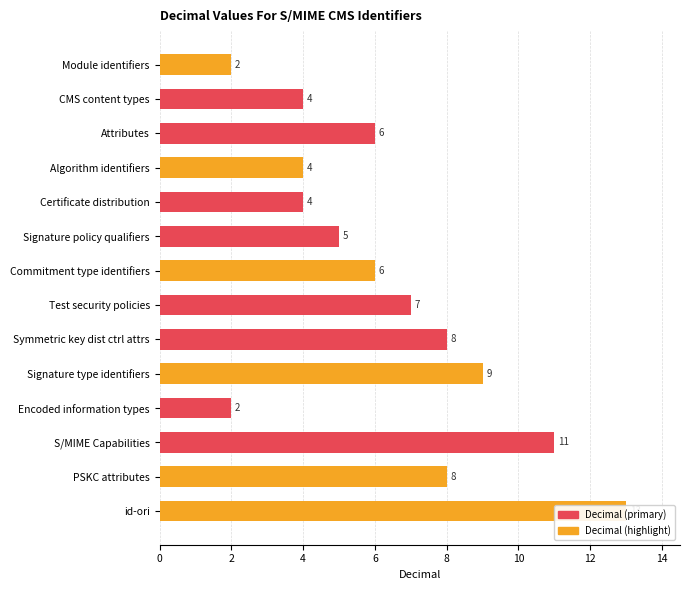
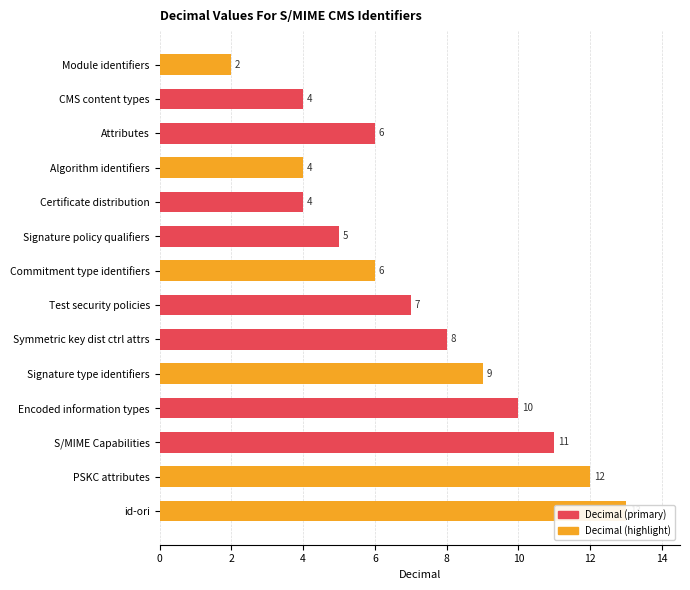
  {
    "Module identifiers": 2,
    "CMS content types": 4,
    "Attributes": 6,
    "Algorithm identifiers": 4,
    "Certificate distribution": 4,
    "Signature policy qualifiers": 5,
    "Commitment type identifiers": 6,
    "Test security policies": 7,
    "Symmetric key dist ctrl attrs": 8,
    "Signature type identifiers": 9,
-   "Encoded information types": 2,
+   "Encoded information types": 10,
    "S/MIME Capabilities": 11,
-   "PSKC attributes": 8
+   "PSKC attributes": 12
  }
